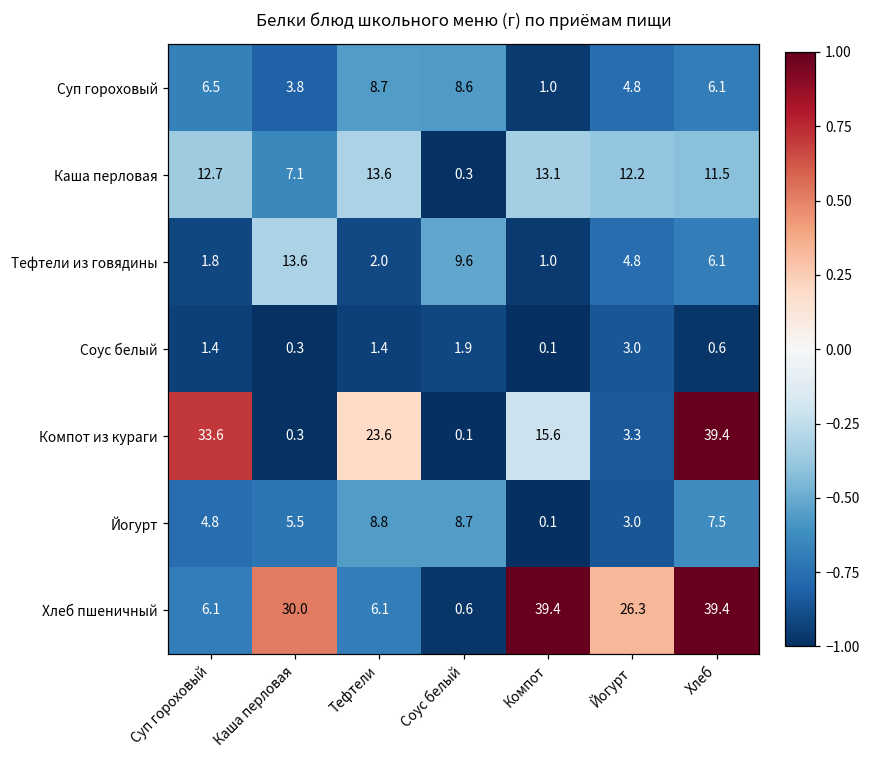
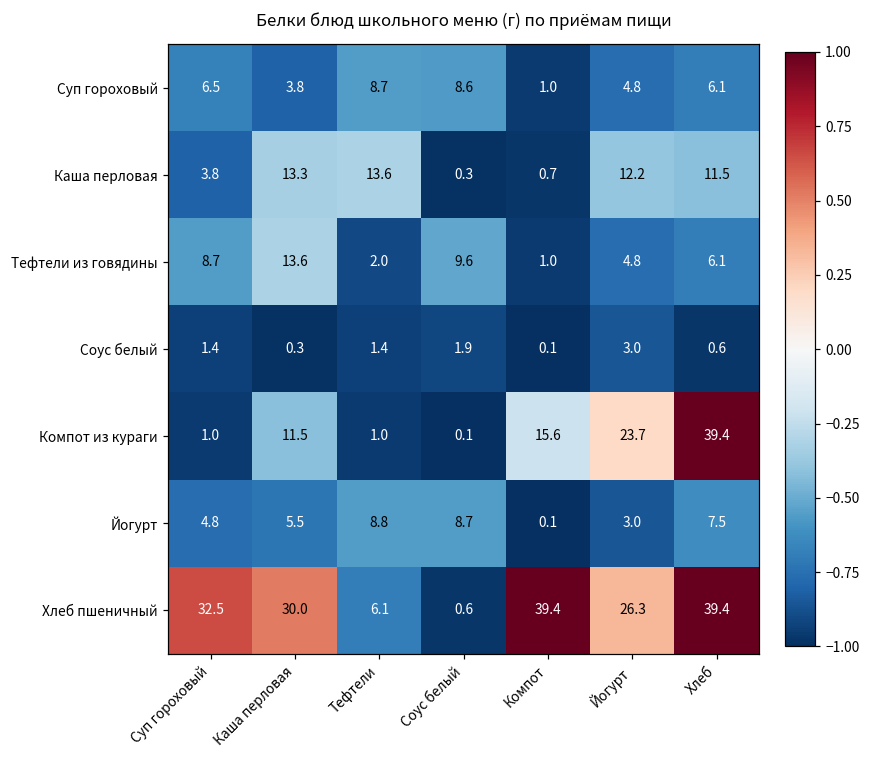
  {
    "Суп гороховый": {
      "Суп гороховый": 6.5,
      "Каша перловая": 3.8,
      "Тефтели": 8.7,
      "Соус белый": 8.6,
      "Компот": 1.0,
      "Йогурт": 4.8,
      "Хлеб": 6.1
    },
    "Каша перловая": {
-     "Суп гороховый": 12.7,
-     "Каша перловая": 7.1,
+     "Суп гороховый": 3.8,
+     "Каша перловая": 13.3,
      "Тефтели": 13.6,
      "Соус белый": 0.3,
-     "Компот": 13.1,
+     "Компот": 0.7,
      "Йогурт": 12.2,
      "Хлеб": 11.5
    },
    "Тефтели из говядины": {
-     "Суп гороховый": 1.8,
+     "Суп гороховый": 8.7,
      "Каша перловая": 13.6,
      "Тефтели": 2.0,
      "Соус белый": 9.6,
      "Компот": 1.0,
      "Йогурт": 4.8,
      "Хлеб": 6.1
    },
    "Соус белый": {
      "Суп гороховый": 1.4,
      "Каша перловая": 0.3,
      "Тефтели": 1.4,
      "Соус белый": 1.9,
      "Компот": 0.1,
      "Йогурт": 3.0,
      "Хлеб": 0.6
    },
    "Компот из кураги": {
-     "Суп гороховый": 33.6,
-     "Каша перловая": 0.3,
-     "Тефтели": 23.6,
+     "Суп гороховый": 1.0,
+     "Каша перловая": 11.5,
+     "Тефтели": 1.0,
      "Соус белый": 0.1,
      "Компот": 15.6,
-     "Йогурт": 3.3,
+     "Йогурт": 23.7,
      "Хлеб": 39.4
    },
    "Йогурт": {
      "Суп гороховый": 4.8,
      "Каша перловая": 5.5,
      "Тефтели": 8.8,
      "Соус белый": 8.7,
      "Компот": 0.1,
      "Йогурт": 3.0,
      "Хлеб": 7.5
    },
    "Хлеб пшеничный": {
-     "Суп гороховый": 6.1,
+     "Суп гороховый": 32.5,
      "Каша перловая": 30.0,
      "Тефтели": 6.1,
      "Соус белый": 0.6,
      "Компот": 39.4,
      "Йогурт": 26.3,
      "Хлеб": 39.4
    }
  }
